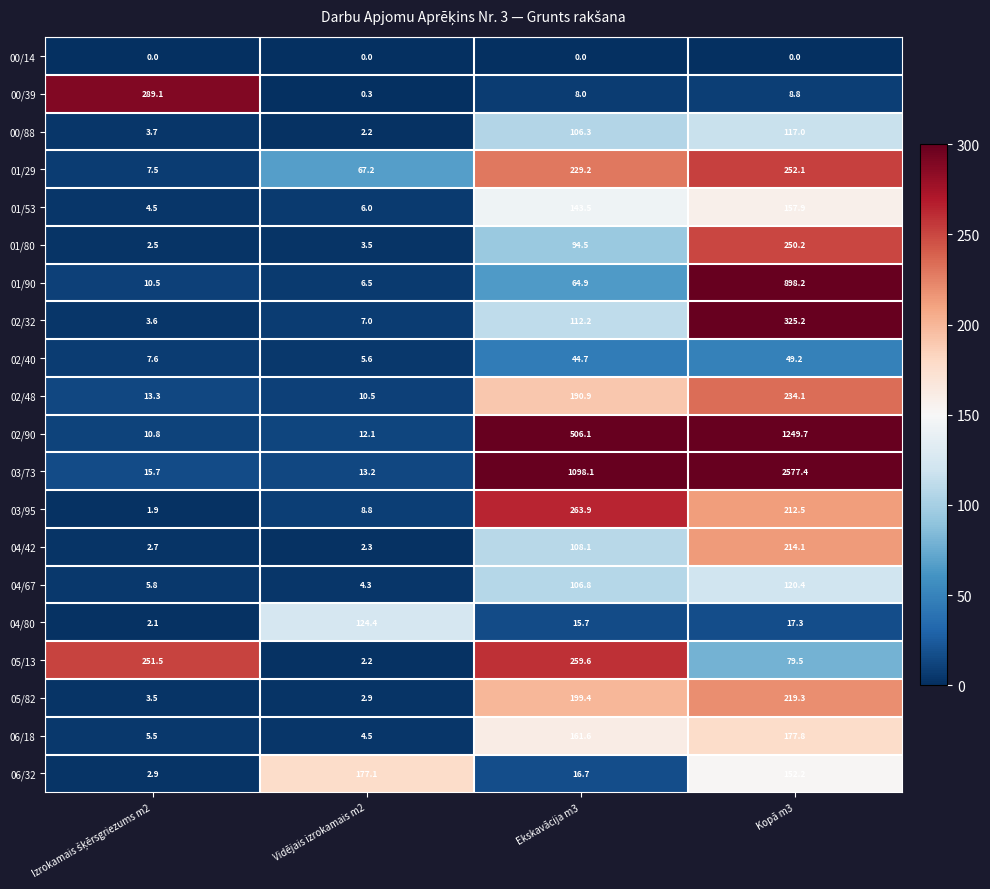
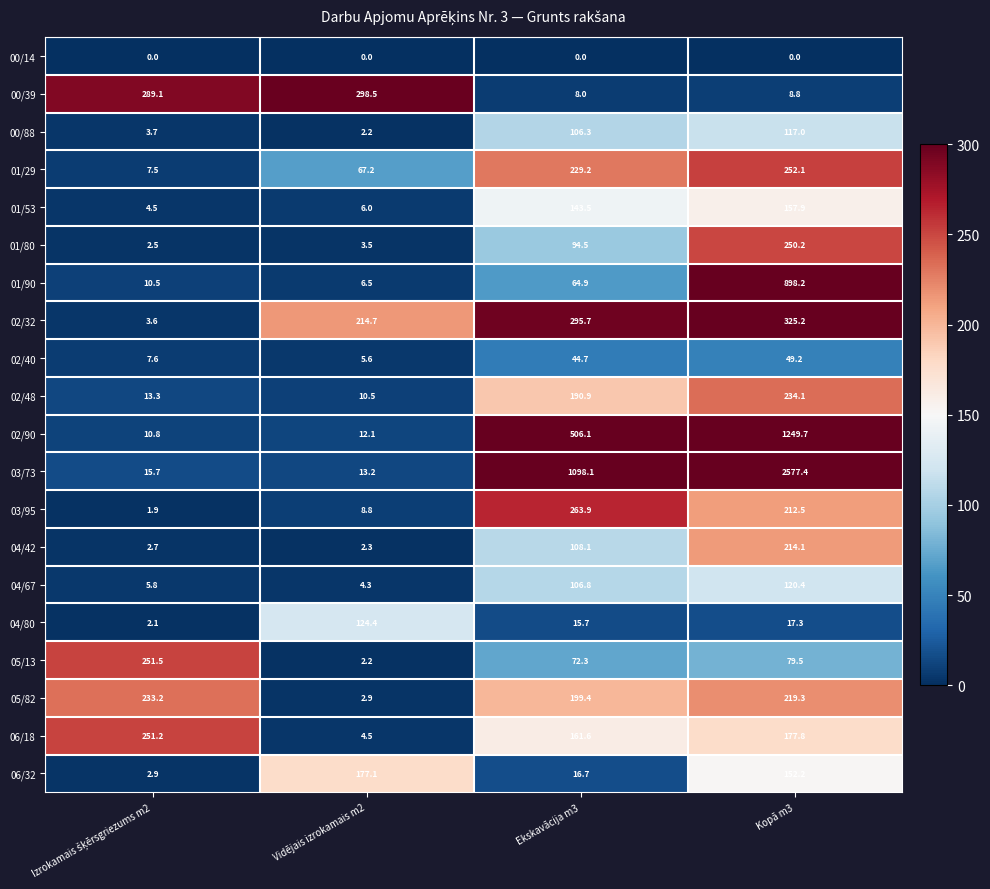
  {
    "00/14": {
      "Izrokamais šķērsgriezums m2": 0.0,
      "Vidējais izrokamais m2": 0.0,
      "Ekskavācija m3": 0.0,
      "Kopā m3": 0.0
    },
    "00/39": {
      "Izrokamais šķērsgriezums m2": 289.1,
-     "Vidējais izrokamais m2": 0.3,
+     "Vidējais izrokamais m2": 298.5,
      "Ekskavācija m3": 8.0,
      "Kopā m3": 8.8
    },
    "00/88": {
      "Izrokamais šķērsgriezums m2": 3.7,
      "Vidējais izrokamais m2": 2.2,
      "Ekskavācija m3": 106.3,
      "Kopā m3": 117.0
    },
    "01/29": {
      "Izrokamais šķērsgriezums m2": 7.5,
      "Vidējais izrokamais m2": 67.2,
      "Ekskavācija m3": 229.2,
      "Kopā m3": 252.1
    },
    "01/53": {
      "Izrokamais šķērsgriezums m2": 4.5,
      "Vidējais izrokamais m2": 6.0
    },
    "01/80": {
      "Izrokamais šķērsgriezums m2": 2.5,
      "Vidējais izrokamais m2": 3.5,
      "Ekskavācija m3": 94.5,
      "Kopā m3": 250.2
    },
    "01/90": {
      "Izrokamais šķērsgriezums m2": 10.5,
      "Vidējais izrokamais m2": 6.5,
      "Ekskavācija m3": 64.9,
      "Kopā m3": 898.2
    },
    "02/32": {
      "Izrokamais šķērsgriezums m2": 3.6,
-     "Vidējais izrokamais m2": 7.0,
-     "Ekskavācija m3": 112.2,
+     "Vidējais izrokamais m2": 214.7,
+     "Ekskavācija m3": 295.7,
      "Kopā m3": 325.2
    },
    "02/40": {
      "Izrokamais šķērsgriezums m2": 7.6,
      "Vidējais izrokamais m2": 5.6,
      "Ekskavācija m3": 44.7,
      "Kopā m3": 49.2
    },
    "02/48": {
      "Izrokamais šķērsgriezums m2": 13.3,
      "Vidējais izrokamais m2": 10.5,
      "Ekskavācija m3": 190.9,
      "Kopā m3": 234.1
    },
    "02/90": {
      "Izrokamais šķērsgriezums m2": 10.8,
      "Vidējais izrokamais m2": 12.1,
      "Ekskavācija m3": 506.1,
      "Kopā m3": 1249.7
    },
    "03/73": {
      "Izrokamais šķērsgriezums m2": 15.7,
      "Vidējais izrokamais m2": 13.2,
      "Ekskavācija m3": 1098.1,
      "Kopā m3": 2577.4
    },
    "03/95": {
      "Izrokamais šķērsgriezums m2": 1.9,
      "Vidējais izrokamais m2": 8.8,
      "Ekskavācija m3": 263.9,
      "Kopā m3": 212.5
    },
    "04/42": {
      "Izrokamais šķērsgriezums m2": 2.7,
      "Vidējais izrokamais m2": 2.3,
      "Ekskavācija m3": 108.1,
      "Kopā m3": 214.1
    },
    "04/67": {
      "Izrokamais šķērsgriezums m2": 5.8,
      "Vidējais izrokamais m2": 4.3,
      "Ekskavācija m3": 106.8
    },
    "04/80": {
      "Izrokamais šķērsgriezums m2": 2.1,
      "Ekskavācija m3": 15.7,
      "Kopā m3": 17.3
    },
    "05/13": {
      "Izrokamais šķērsgriezums m2": 251.5,
      "Vidējais izrokamais m2": 2.2,
-     "Ekskavācija m3": 259.6,
+     "Ekskavācija m3": 72.3,
      "Kopā m3": 79.5
    },
    "05/82": {
-     "Izrokamais šķērsgriezums m2": 3.5,
+     "Izrokamais šķērsgriezums m2": 233.2,
      "Vidējais izrokamais m2": 2.9,
      "Ekskavācija m3": 199.4,
      "Kopā m3": 219.3
    },
    "06/18": {
-     "Izrokamais šķērsgriezums m2": 5.5,
+     "Izrokamais šķērsgriezums m2": 251.2,
      "Vidējais izrokamais m2": 4.5,
      "Kopā m3": 177.8
    },
    "06/32": {
      "Izrokamais šķērsgriezums m2": 2.9,
      "Vidējais izrokamais m2": 177.1,
      "Ekskavācija m3": 16.7
    }
  }
